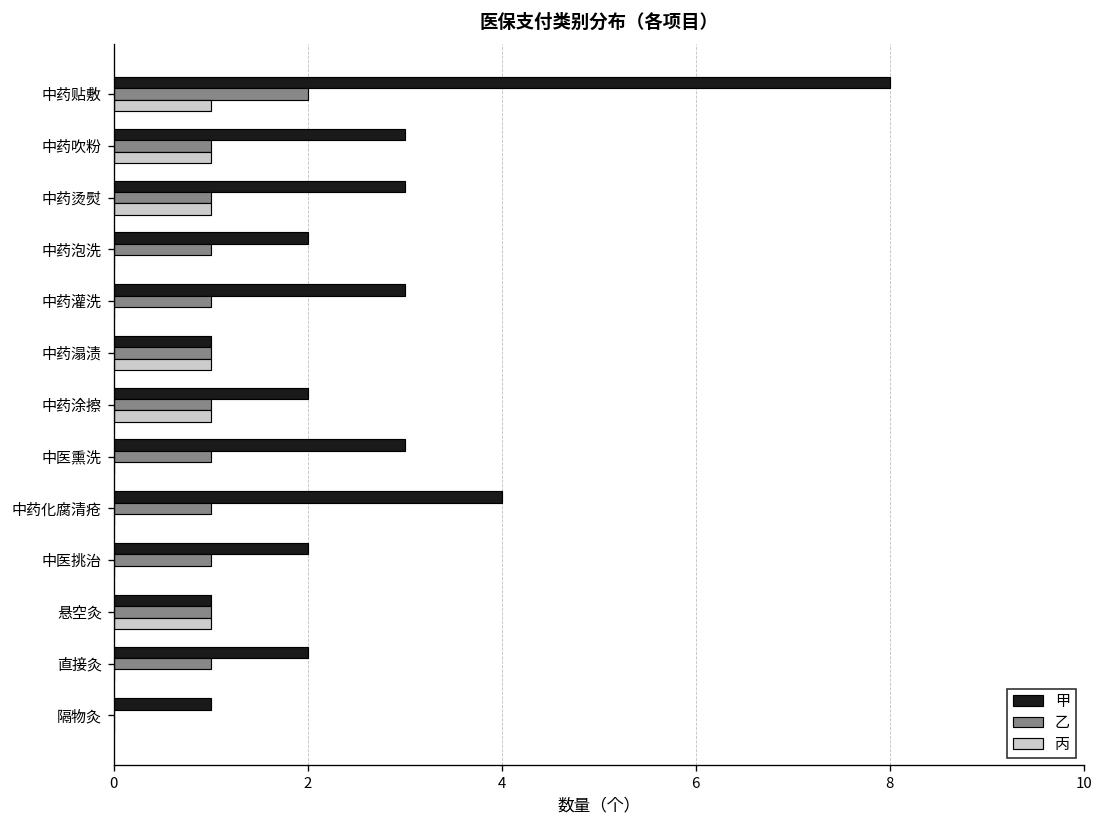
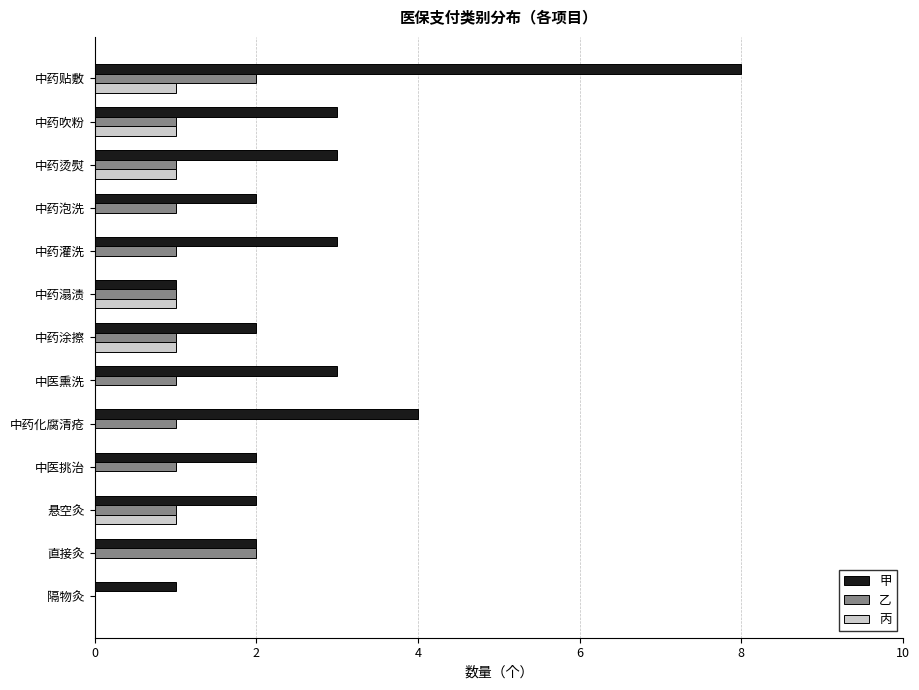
  {
    "甲": {
      "中药贴敷": 8,
      "中药吹粉": 3,
      "中药烫熨": 3,
      "中药泡洗": 2,
      "中药灌洗": 3,
      "中药溻渍": 1,
      "中药涂擦": 2,
      "中医熏洗": 3,
      "中药化腐清疮": 4,
      "中医挑治": 2,
-     "悬空灸": 1,
+     "悬空灸": 2,
      "直接灸": 2,
      "隔物灸": 1
    },
    "乙": {
      "中药贴敷": 2,
      "中药吹粉": 1,
      "中药烫熨": 1,
      "中药泡洗": 1,
      "中药灌洗": 1,
      "中药溻渍": 1,
      "中药涂擦": 1,
      "中医熏洗": 1,
      "中药化腐清疮": 1,
      "中医挑治": 1,
      "悬空灸": 1,
-     "直接灸": 1,
+     "直接灸": 2,
      "隔物灸": 0
    },
    "丙": {
      "中药贴敷": 1,
      "中药吹粉": 1,
      "中药烫熨": 1,
      "中药泡洗": 0,
      "中药灌洗": 0,
      "中药溻渍": 1,
      "中药涂擦": 1,
      "中医熏洗": 0,
      "中药化腐清疮": 0,
      "中医挑治": 0,
      "悬空灸": 1,
      "直接灸": 0,
      "隔物灸": 0
    }
  }
